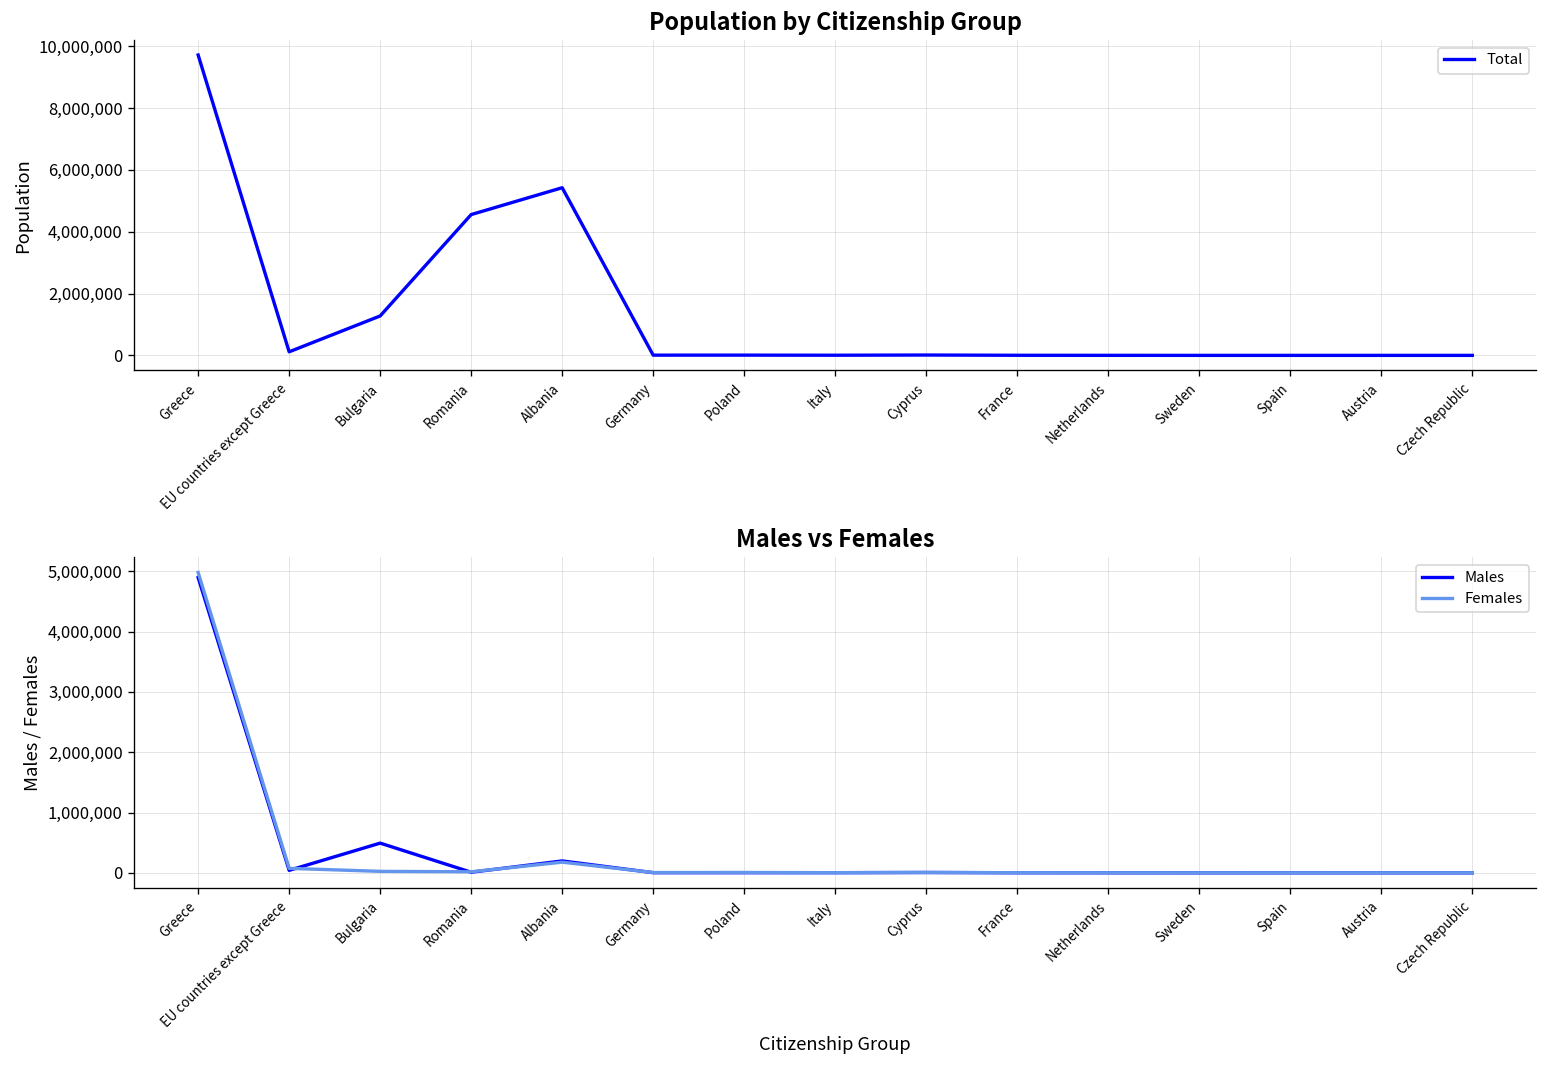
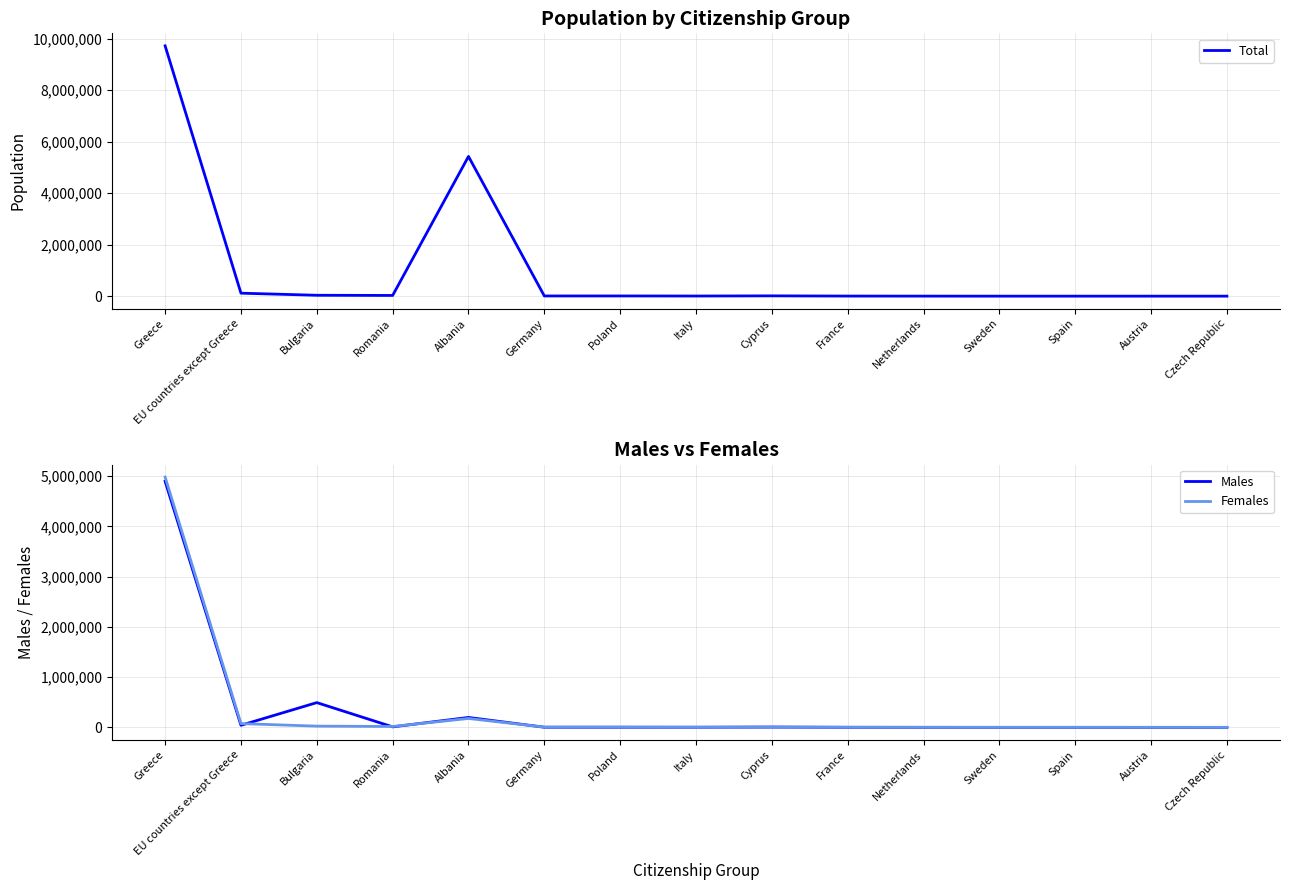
  {
    "Population by Citizenship Group": {
      "Greece": "9,700,000",
      "EU countries except Greece": "100,000",
-     "Bulgaria": "1,300,000",
-     "Romania": "4,600,000",
+     "Bulgaria": "0",
+     "Romania": "0",
      "Albania": "5,400,000",
      "Germany": "0",
      "Poland": "0",
      "Italy": "0",
      "Cyprus": "0",
      "France": "0",
      "Netherlands": "0",
      "Sweden": "0",
      "Spain": "0",
      "Austria": "0",
      "Czech Republic": "0"
    },
    "Males vs Females": {
      "Males": {
        "Greece": "4,900,000",
        "Bulgaria": "500,000"
      },
      "Females": {
        "Greece": "5,000,000",
        "Bulgaria": "0"
      }
    }
  }
